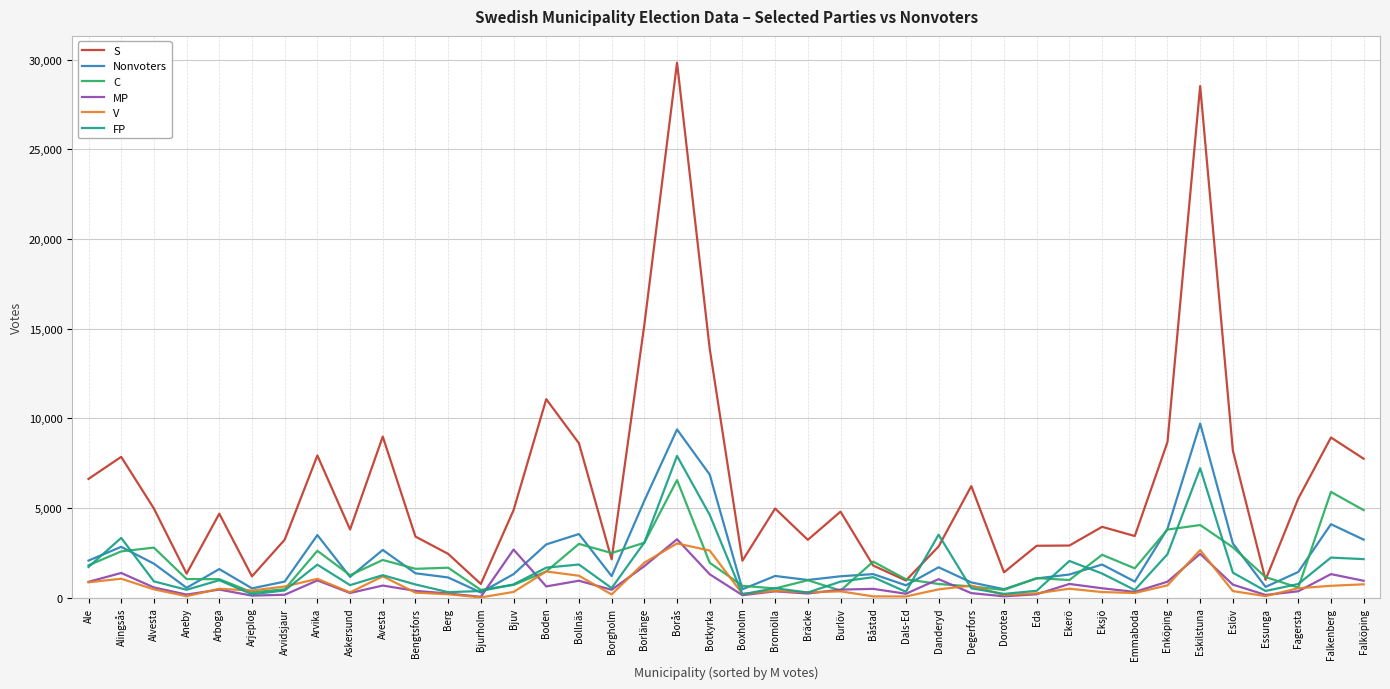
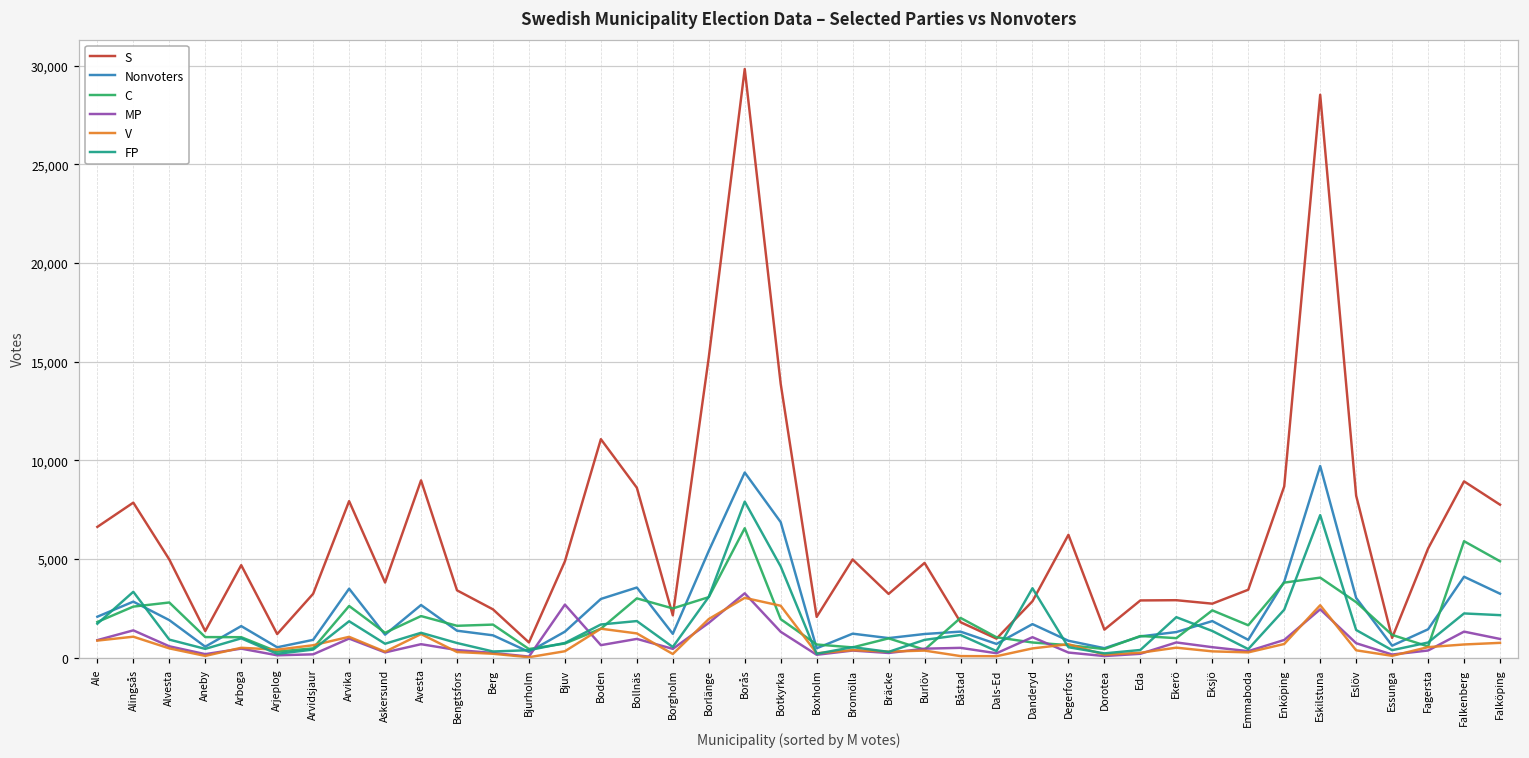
  {
    "S": {
      "Ale": "6,600",
      "Alingsås": "7,900",
      "Alvesta": "5,000",
      "Aneby": "1,300",
      "Arboga": "4,700",
      "Arjeplog": "1,200",
      "Arvidsjaur": "3,200",
      "Arvika": "7,900",
      "Askersund": "3,800",
      "Avesta": "9,000",
      "Bengtsfors": "3,400",
      "Berg": "2,500",
      "Bjurholm": "800",
      "Bjuv": "4,900",
      "Boden": "11,100",
      "Bollnäs": "8,600",
      "Borgholm": "2,100",
      "Borlänge": "15,200",
      "Borås": "29,800",
      "Botkyrka": "13,900",
      "Boxholm": "2,100",
      "Bromölla": "5,000",
      "Bräcke": "3,200",
      "Burlöv": "4,800",
      "Båstad": "1,800",
      "Danderyd": "2,900",
      "Degerfors": "6,200",
      "Dorotea": "1,400",
      "Eda": "2,900",
      "Ekerö": "2,900",
-     "Eksjö": "4,000",
+     "Eksjö": "2,700",
      "Emmaboda": "3,400",
      "Enköping": "8,700",
      "Eskilstuna": "28,500",
      "Eslöv": "8,200",
      "Essunga": "1,000",
      "Fagersta": "5,500",
      "Falkenberg": "8,900",
      "Falköping": "7,800"
    },
    "Nonvoters": {
      "Ale": "2,100",
      "Alingsås": "2,800",
      "Alvesta": "1,900",
      "Arboga": "1,600",
      "Arvidsjaur": "900",
      "Arvika": "3,500",
      "Avesta": "2,700",
      "Bengtsfors": "1,400",
      "Berg": "1,100",
      "Bjuv": "1,300",
      "Boden": "3,000",
      "Bollnäs": "3,600",
      "Borgholm": "1,200",
      "Borlänge": "5,400",
      "Borås": "9,400",
      "Botkyrka": "6,900",
      "Boxholm": "500",
      "Bromölla": "1,200",
      "Burlöv": "1,200",
      "Båstad": "1,300",
      "Dals-Ed": "700",
      "Danderyd": "1,700",
      "Degerfors": "900",
      "Ekerö": "1,300",
      "Eksjö": "1,900",
      "Emmaboda": "900",
      "Eskilstuna": "9,700",
      "Eslöv": "3,000",
      "Essunga": "600",
      "Fagersta": "1,400",
      "Falkenberg": "4,100",
      "Falköping": "3,200"
    },
    "MP": {
      "Alingsås": "1,400",
      "Arvidsjaur": "200",
      "Avesta": "700",
      "Bjuv": "2,700",
      "Boden": "600",
      "Bollnäs": "1,000",
      "Borlänge": "1,800",
      "Borås": "3,300",
      "Botkyrka": "1,300",
      "Båstad": "500",
      "Danderyd": "1,000",
      "Degerfors": "300",
      "Ekerö": "800",
      "Eksjö": "500",
      "Enköping": "900",
      "Eskilstuna": "2,500",
      "Eslöv": "700",
      "Fagersta": "400",
      "Falkenberg": "1,300",
      "Falköping": "1,000"
    },
    "V": {
      "Alingsås": "1,100",
      "Arvidsjaur": "600",
      "Bjuv": "300",
      "Bollnäs": "1,200",
      "Borgholm": "200",
      "Borlänge": "2,000",
      "Borås": "3,000",
      "Botkyrka": "2,600",
      "Båstad": "100",
      "Dals-Ed": "100",
      "Danderyd": "500",
      "Ekerö": "500",
      "Eksjö": "300",
      "Enköping": "700",
      "Eskilstuna": "2,700",
      "Eslöv": "400",
      "Falkenberg": "700",
      "Falköping": "800"
    }
  }
